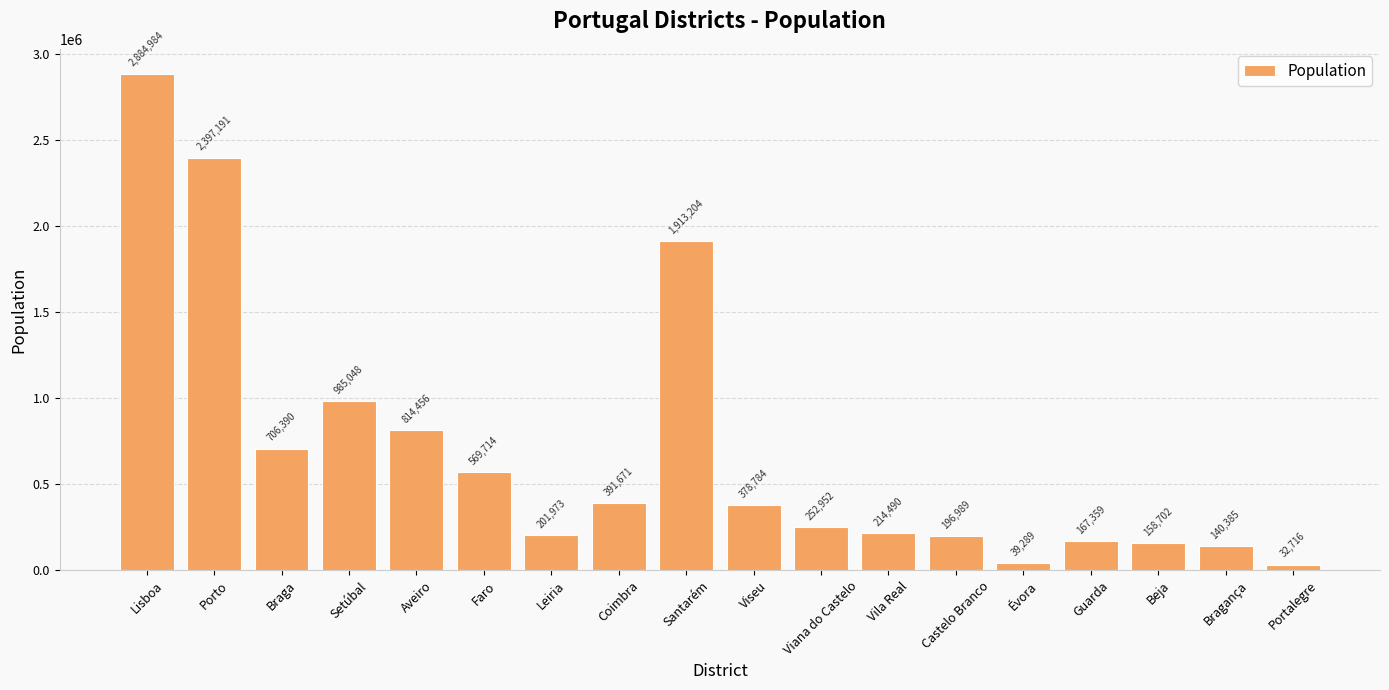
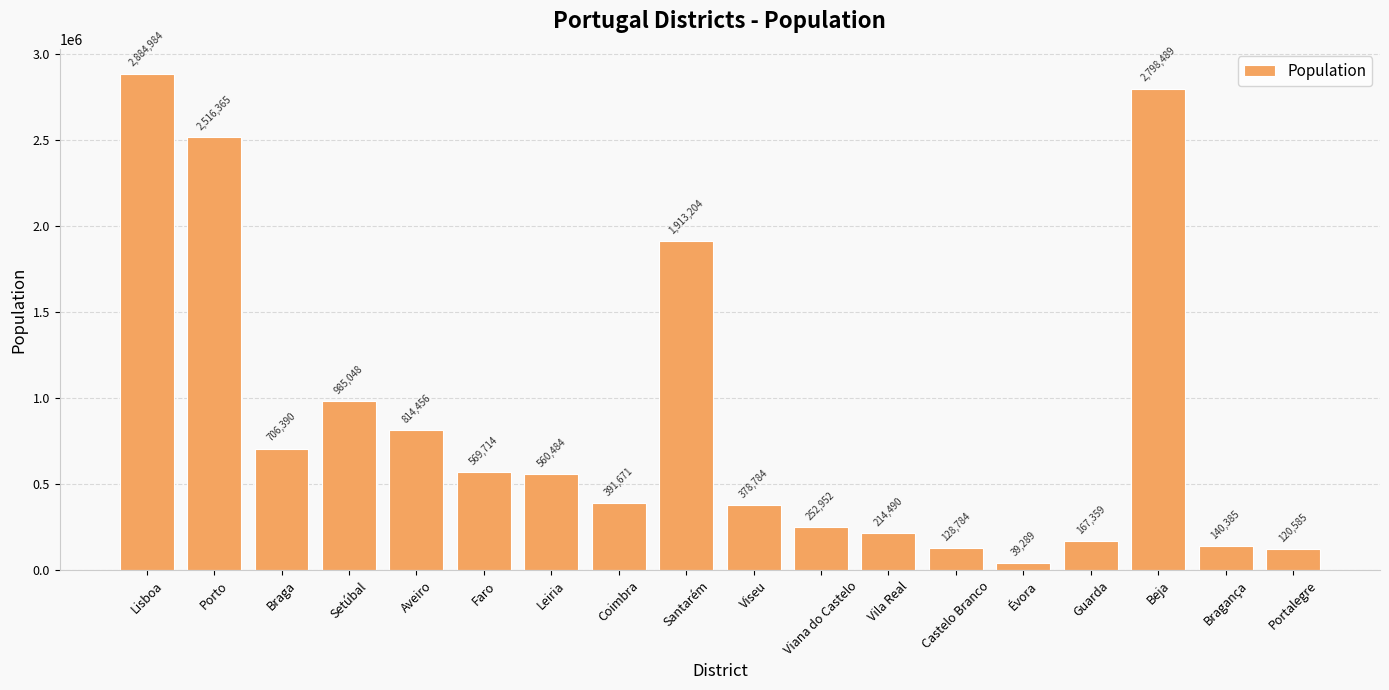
  {
    "Lisboa": "2,884,984",
-   "Porto": "2,397,191",
+   "Porto": "2,516,365",
    "Braga": "706,390",
    "Setúbal": "985,048",
    "Aveiro": "814,456",
    "Faro": "569,714",
-   "Leiria": "201,973",
+   "Leiria": "560,484",
    "Coimbra": "391,671",
    "Santarém": "1,913,204",
    "Viseu": "378,784",
    "Viana do Castelo": "252,952",
    "Vila Real": "214,490",
-   "Castelo Branco": "196,989",
+   "Castelo Branco": "128,784",
    "Évora": "39,289",
    "Guarda": "167,359",
-   "Beja": "158,702",
+   "Beja": "2,798,489",
    "Bragança": "140,385",
-   "Portalegre": "32,716"
+   "Portalegre": "120,585"
  }
